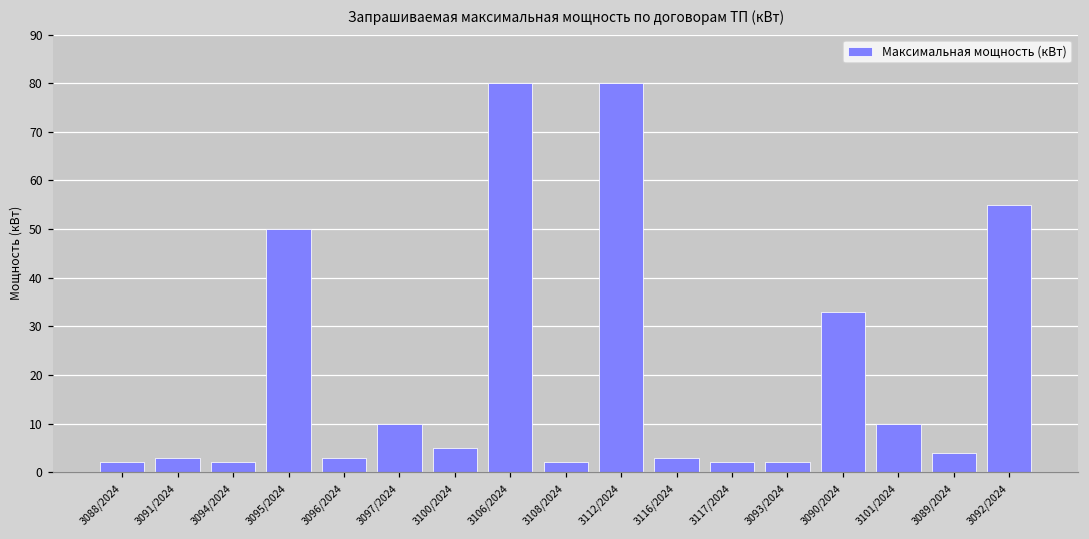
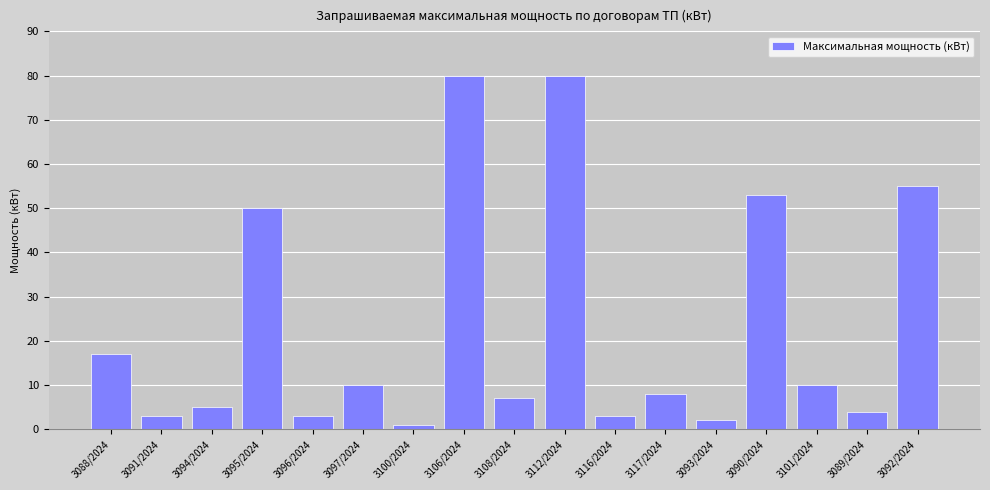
  {
-   "3088/2024": 2,
+   "3088/2024": 17,
    "3091/2024": 3,
-   "3094/2024": 2,
+   "3094/2024": 5,
    "3095/2024": 50,
    "3096/2024": 3,
    "3097/2024": 10,
-   "3100/2024": 5,
+   "3100/2024": 1,
    "3106/2024": 80,
-   "3108/2024": 2,
+   "3108/2024": 7,
    "3112/2024": 80,
    "3116/2024": 3,
-   "3117/2024": 2,
+   "3117/2024": 8,
    "3093/2024": 2,
-   "3090/2024": 33,
+   "3090/2024": 53,
    "3101/2024": 10,
    "3089/2024": 4,
    "3092/2024": 55
  }
